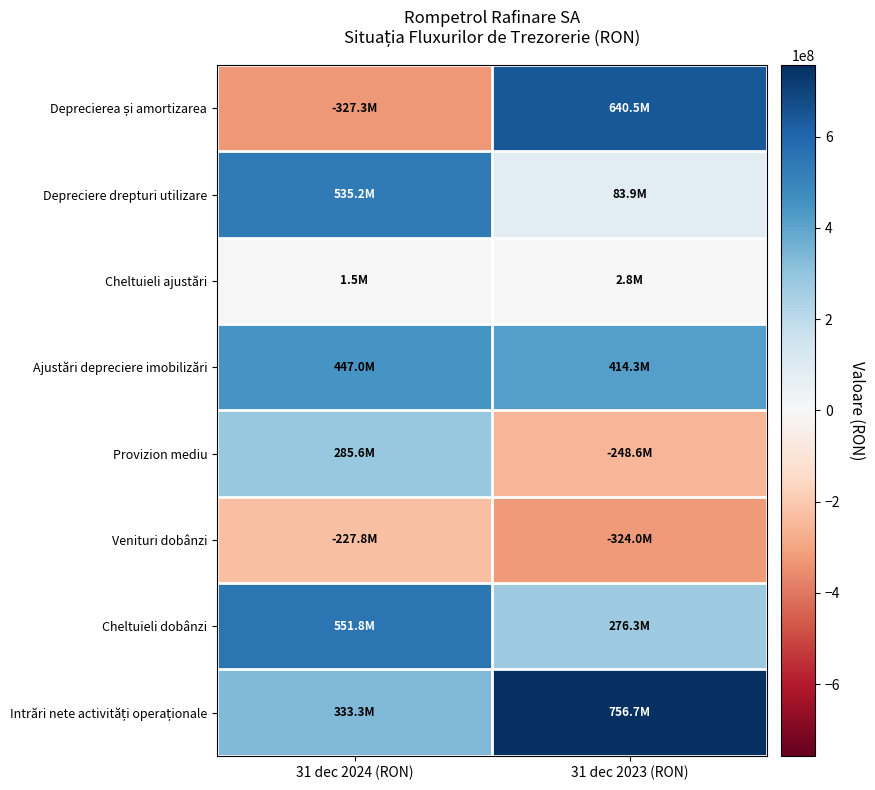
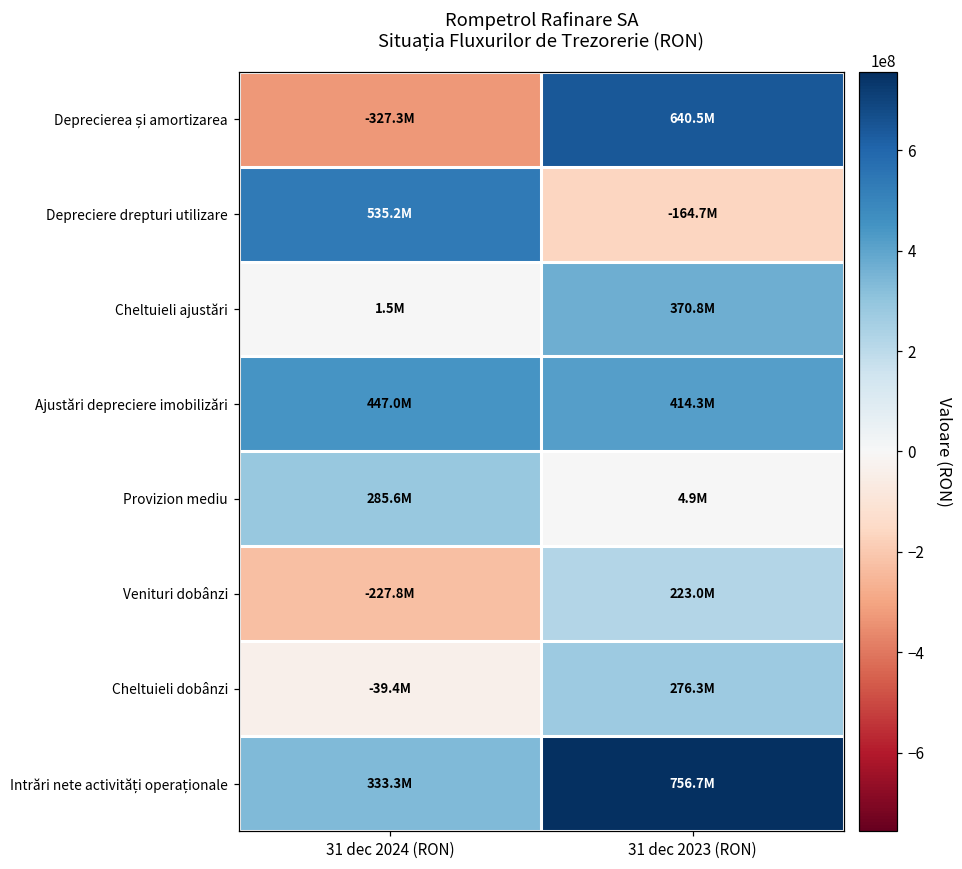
  {
    "Deprecierea și amortizarea": {
      "31 dec 2024 (RON)": "-327.3M",
      "31 dec 2023 (RON)": "640.5M"
    },
    "Depreciere drepturi utilizare": {
      "31 dec 2024 (RON)": "535.2M",
-     "31 dec 2023 (RON)": "83.9M"
+     "31 dec 2023 (RON)": "-164.7M"
    },
    "Cheltuieli ajustări": {
      "31 dec 2024 (RON)": "1.5M",
-     "31 dec 2023 (RON)": "2.8M"
+     "31 dec 2023 (RON)": "370.8M"
    },
    "Ajustări depreciere imobilizări": {
      "31 dec 2024 (RON)": "447.0M",
      "31 dec 2023 (RON)": "414.3M"
    },
    "Provizion mediu": {
      "31 dec 2024 (RON)": "285.6M",
-     "31 dec 2023 (RON)": "-248.6M"
+     "31 dec 2023 (RON)": "4.9M"
    },
    "Venituri dobânzi": {
      "31 dec 2024 (RON)": "-227.8M",
-     "31 dec 2023 (RON)": "-324.0M"
+     "31 dec 2023 (RON)": "223.0M"
    },
    "Cheltuieli dobânzi": {
-     "31 dec 2024 (RON)": "551.8M",
+     "31 dec 2024 (RON)": "-39.4M",
      "31 dec 2023 (RON)": "276.3M"
    },
    "Intrări nete activități operaționale": {
      "31 dec 2024 (RON)": "333.3M",
      "31 dec 2023 (RON)": "756.7M"
    }
  }
